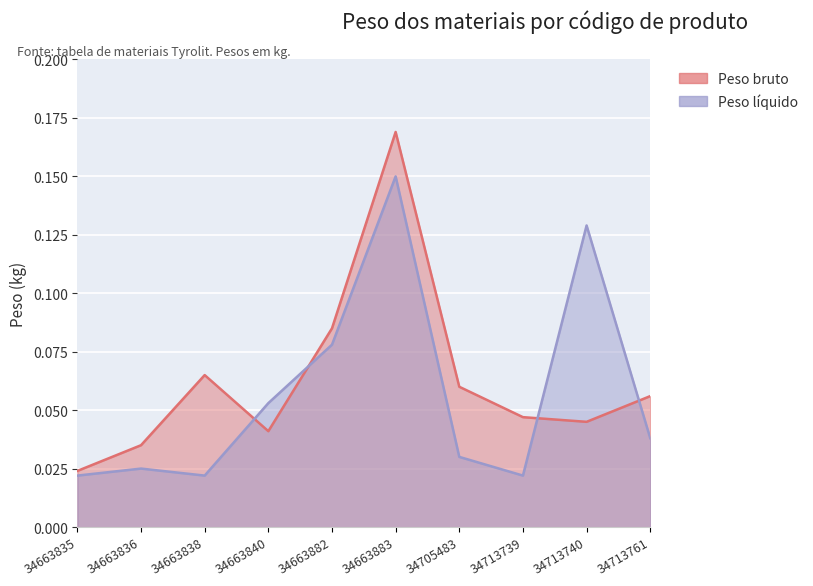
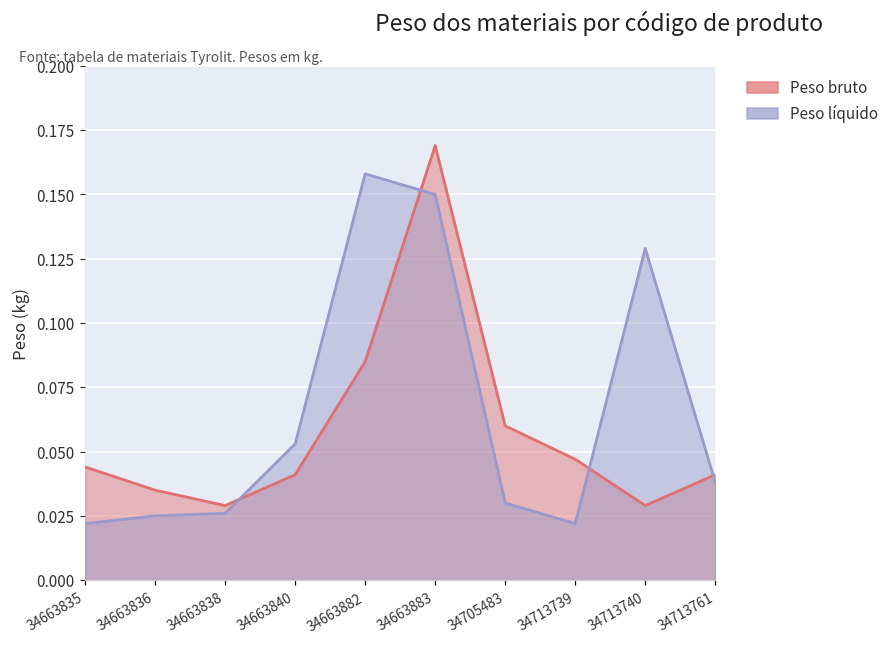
  {
    "Peso bruto": {
-     "34663835": 0.024,
+     "34663835": 0.044,
      "34663836": 0.035,
-     "34663838": 0.065,
+     "34663838": 0.029,
      "34663840": 0.041,
      "34663882": 0.085,
      "34663883": 0.169,
      "34705483": 0.060,
      "34713739": 0.047,
-     "34713740": 0.045,
-     "34713761": 0.056
+     "34713740": 0.029,
+     "34713761": 0.041
    },
    "Peso líquido": {
      "34663835": 0.022,
      "34663836": 0.025,
-     "34663838": 0.022,
+     "34663838": 0.026,
      "34663840": 0.053,
-     "34663882": 0.078,
+     "34663882": 0.158,
      "34663883": 0.150,
      "34705483": 0.030,
      "34713739": 0.022,
      "34713740": 0.129,
      "34713761": 0.038
    }
  }
